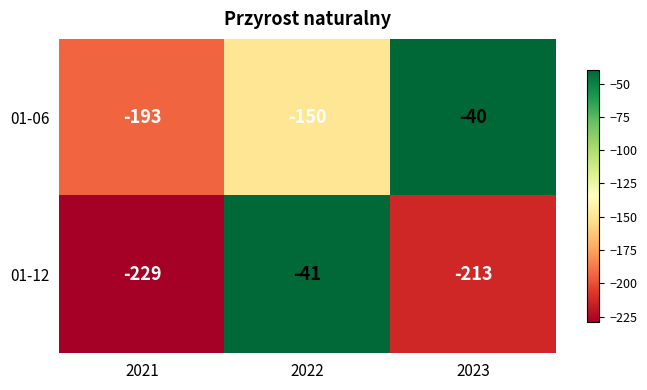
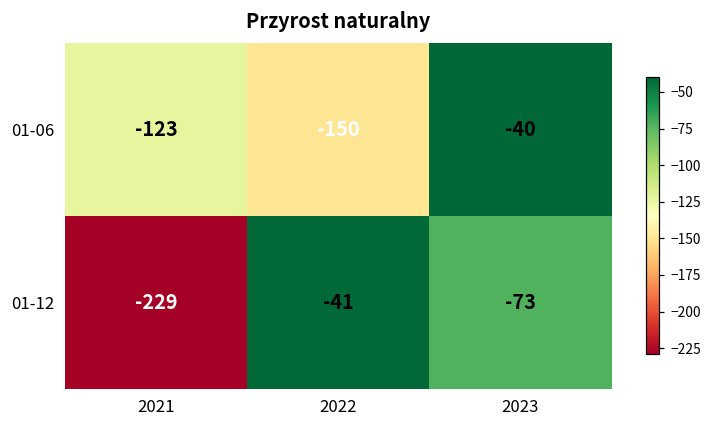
  {
    "01-06": {
-     "2021": -193,
+     "2021": -123,
      "2022": -150,
      "2023": -40
    },
    "01-12": {
      "2021": -229,
      "2022": -41,
-     "2023": -213
+     "2023": -73
    }
  }
